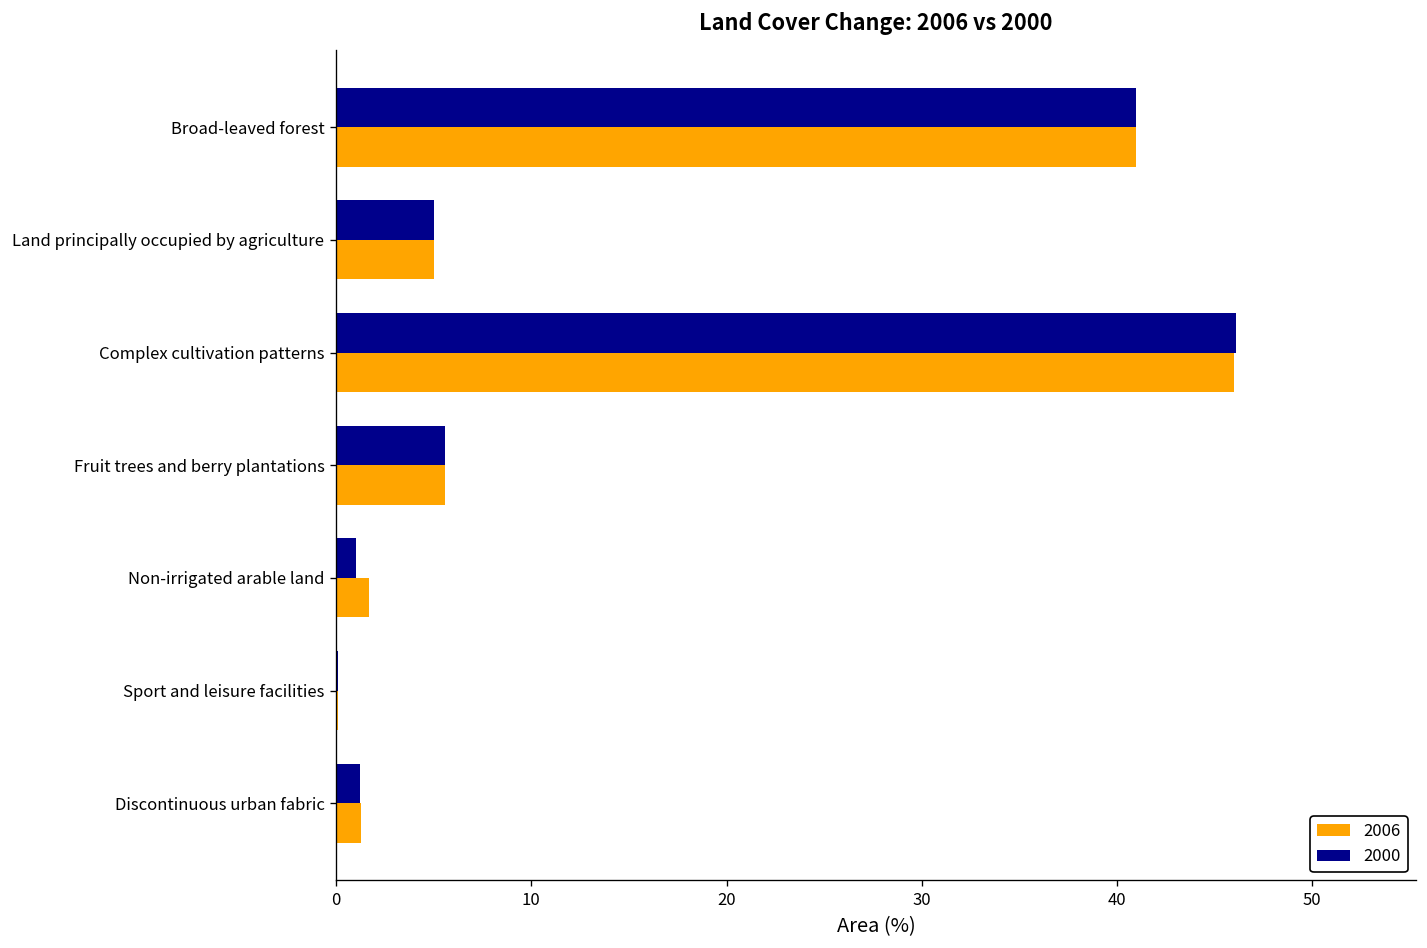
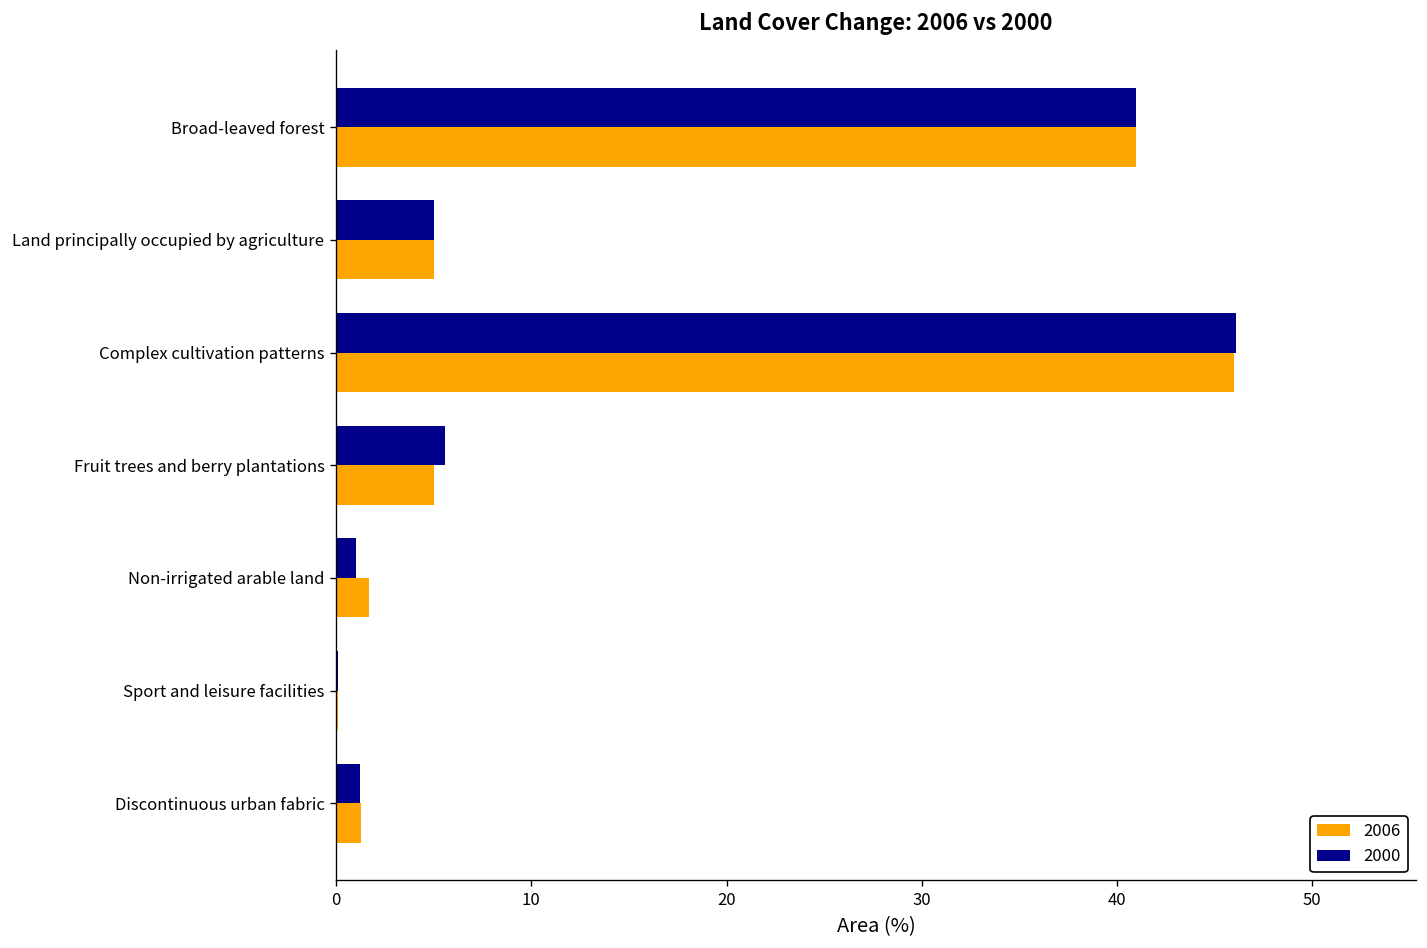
  {
    "2006": {
      "Broad-leaved forest": 41.0,
      "Land principally occupied by agriculture": 5.0,
      "Complex cultivation patterns": 46.0,
-     "Fruit trees and berry plantations": 5.6,
+     "Fruit trees and berry plantations": 5.0,
      "Non-irrigated arable land": 1.7,
      "Discontinuous urban fabric": 1.3
    },
    "2000": {
      "Broad-leaved forest": 41.0,
      "Land principally occupied by agriculture": 5.0,
      "Complex cultivation patterns": 46.1,
      "Fruit trees and berry plantations": 5.6,
      "Non-irrigated arable land": 1.0,
      "Discontinuous urban fabric": 1.2
    }
  }
